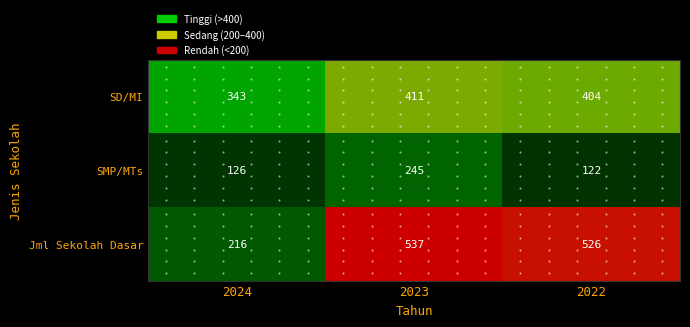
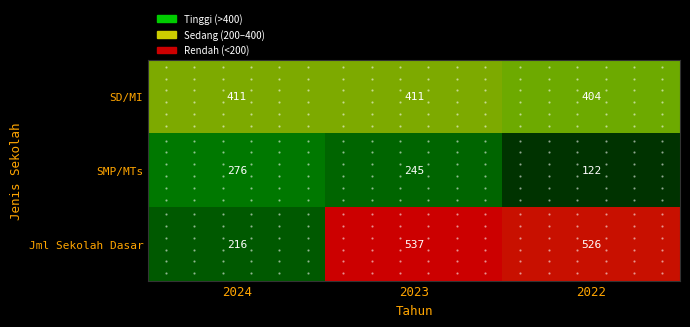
  {
    "SD/MI": {
-     "2024": 343,
+     "2024": 411,
      "2023": 411,
      "2022": 404
    },
    "SMP/MTs": {
-     "2024": 126,
+     "2024": 276,
      "2023": 245,
      "2022": 122
    },
    "Jml Sekolah Dasar": {
      "2024": 216,
      "2023": 537,
      "2022": 526
    }
  }
